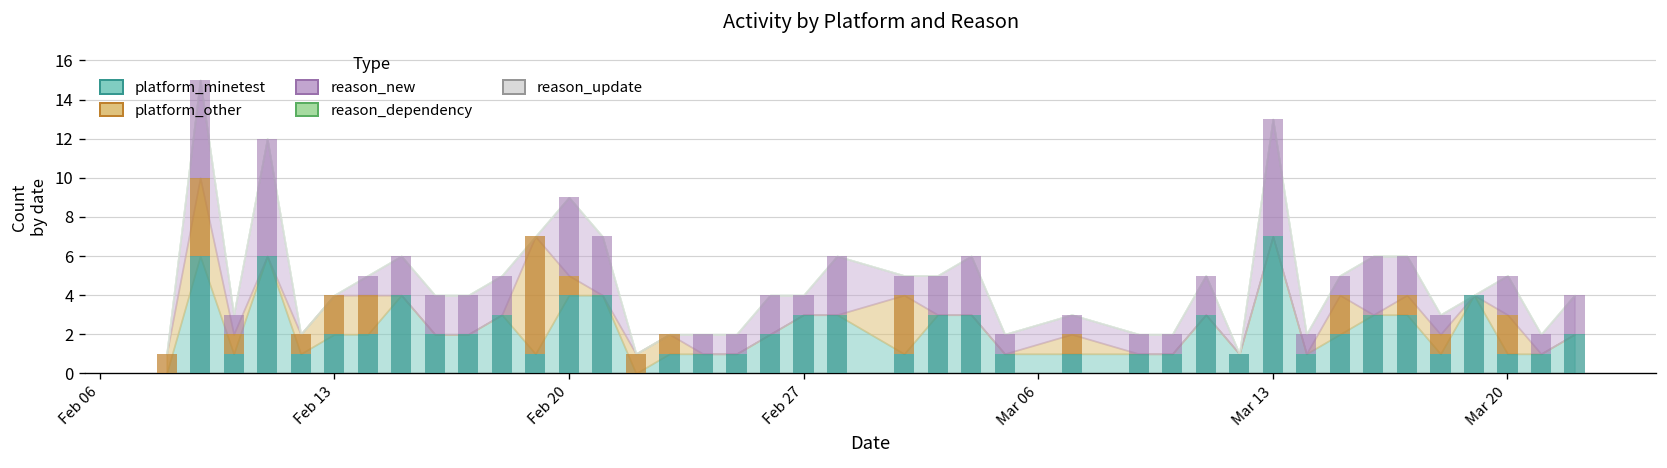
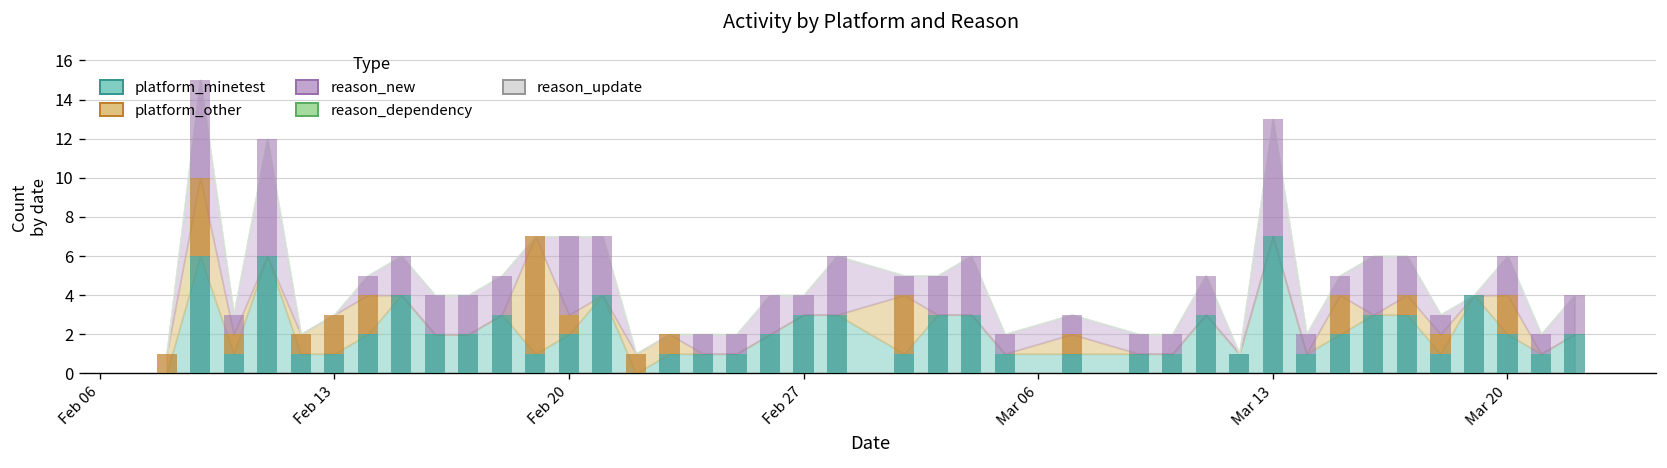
  {
    "platform_minetest": {
-     "Feb 13": 2,
-     "Feb 20": 4,
+     "Feb 13": 1,
+     "Feb 20": 2,
      "Feb 27": 3,
      "Mar 13": 7,
-     "Mar 20": 1
+     "Mar 20": 2
    },
    "platform_other": {
      "Feb 13": 2,
      "Feb 20": 1,
      "Feb 27": 0,
      "Mar 13": 0,
      "Mar 20": 2
    }
  }
